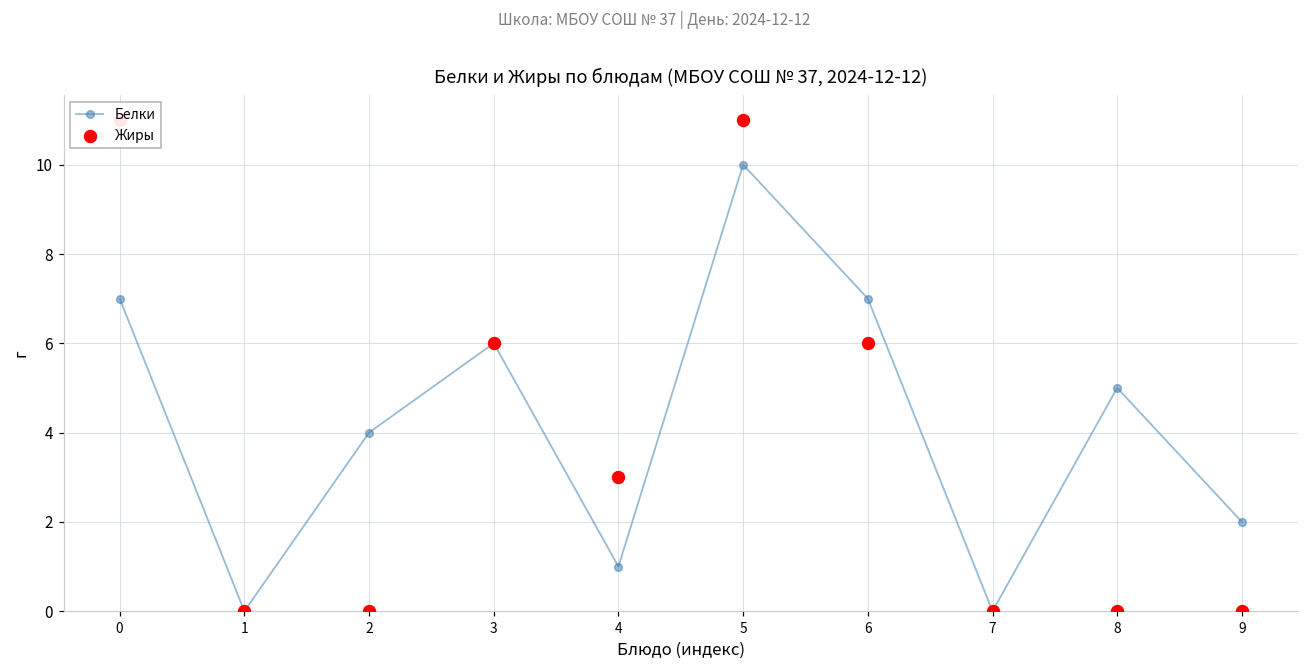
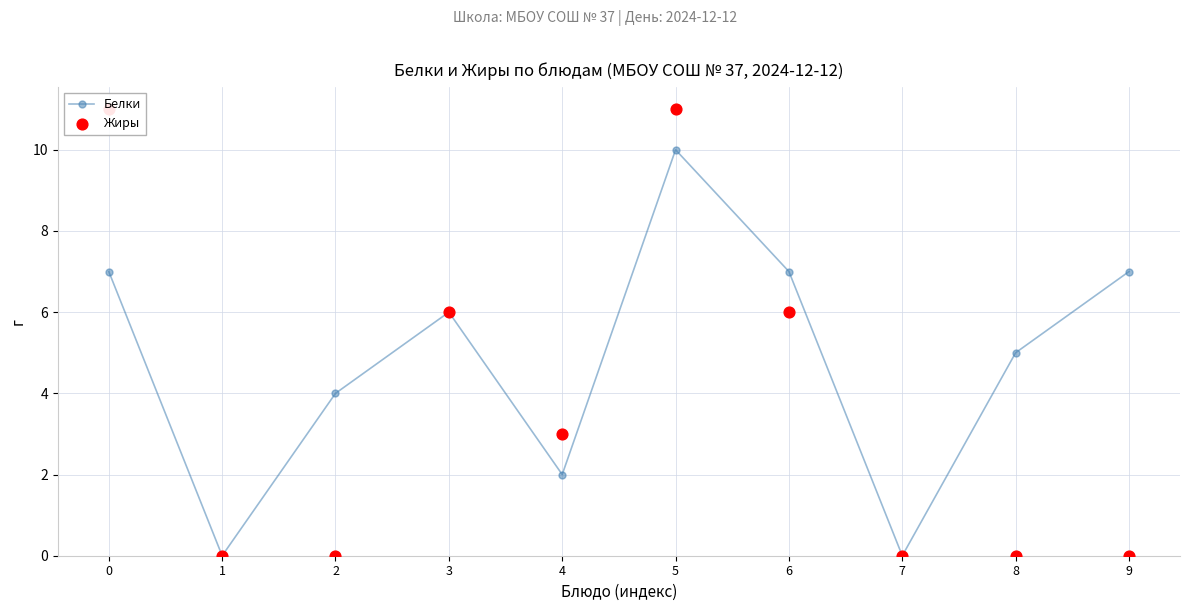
  {
    "Белки": {
      "0": 7,
      "2": 4,
-     "4": 1,
+     "4": 2,
      "5": 10,
      "6": 7,
      "8": 5,
-     "9": 2
+     "9": 7
    }
  }
